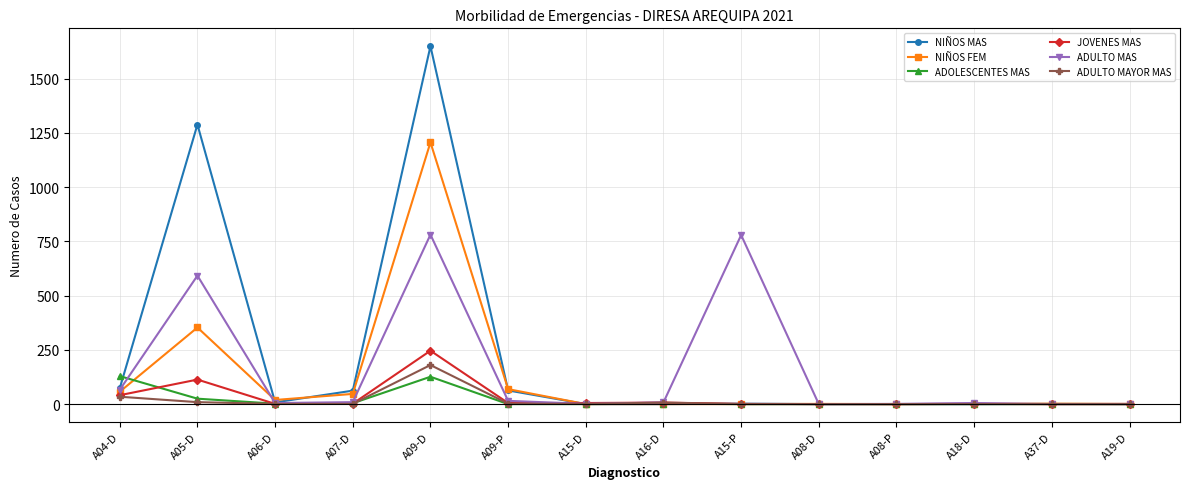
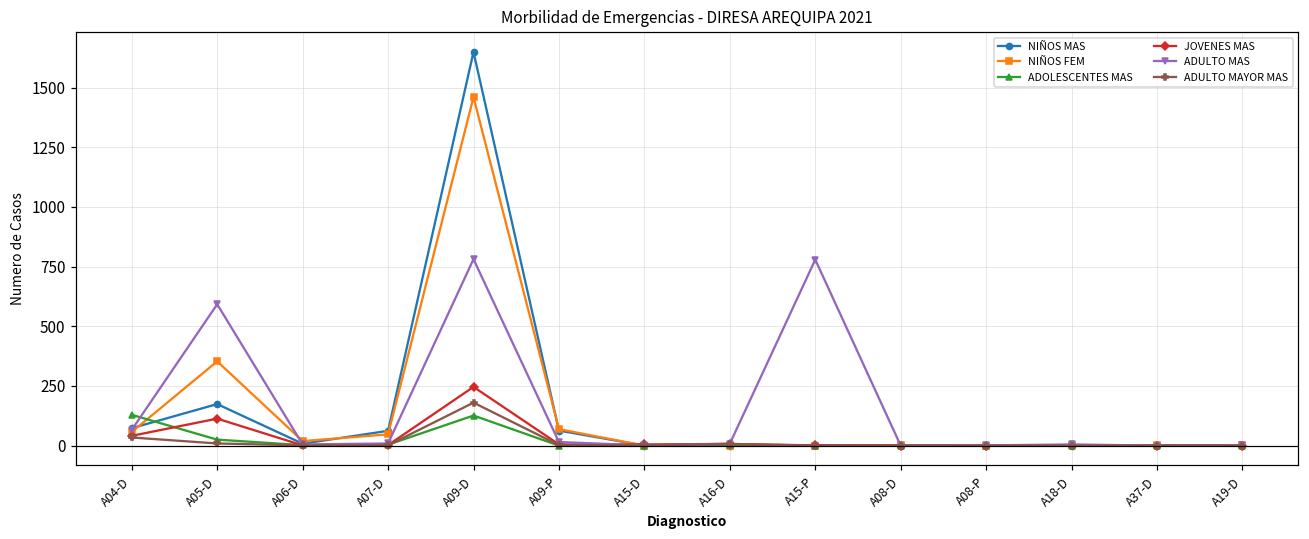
  {
    "NIÑOS MAS": {
-     "A05-D": 1290,
+     "A05-D": 170,
      "A07-D": 60,
      "A09-D": 1650
    },
    "NIÑOS FEM": {
      "A05-D": 350,
      "A07-D": 50,
-     "A09-D": 1210
+     "A09-D": 1460
    },
    "ADOLESCENTES MAS": {
      "A04-D": 130,
      "A05-D": 30,
      "A09-D": 130
    },
    "JOVENES MAS": {
      "A05-D": 110,
      "A09-D": 250
    },
    "ADULTO MAS": {
      "A05-D": 590,
      "A09-D": 780,
      "A15-P": 780
    },
    "ADULTO MAYOR MAS": {
      "A05-D": 10,
      "A09-D": 180
    }
  }
